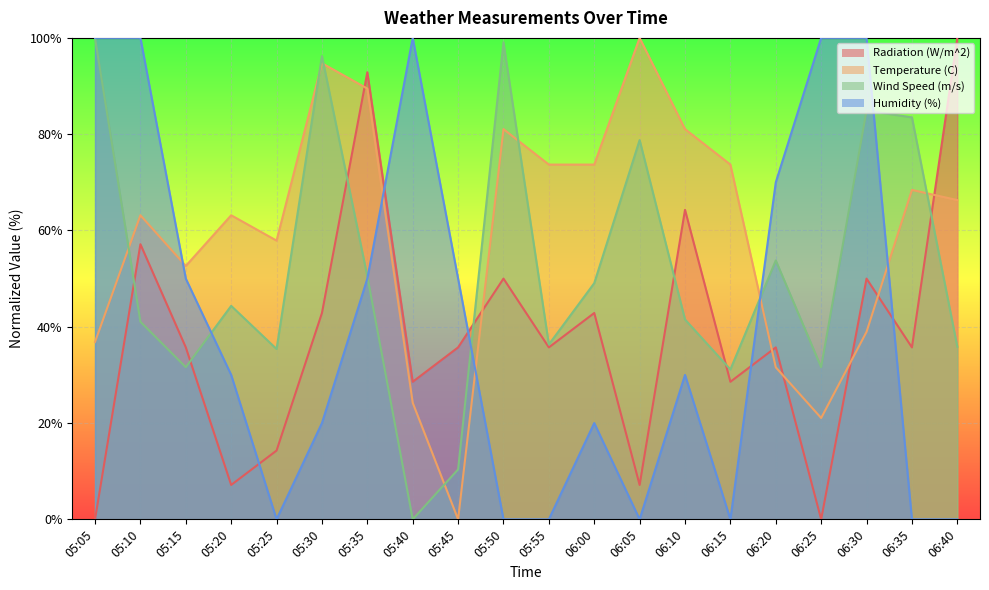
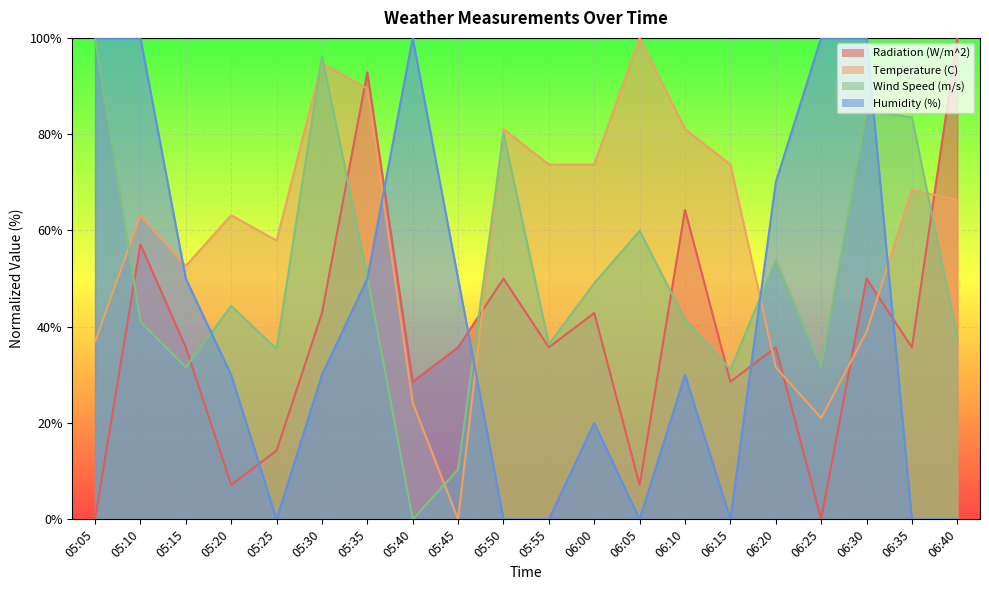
  {
    "Wind Speed (m/s)": {
      "05:10": "41%",
      "05:15": "32%",
      "05:20": "44%",
      "05:25": "35%",
      "05:30": "96%",
      "05:40": "0%",
      "05:45": "10%",
-     "05:50": "99%",
+     "05:50": "80%",
      "05:55": "36%",
      "06:00": "49%",
-     "06:05": "79%",
+     "06:05": "60%",
      "06:10": "42%",
      "06:15": "31%",
      "06:20": "54%",
      "06:25": "32%",
      "06:35": "83%",
-     "06:40": "36%"
+     "06:40": "38%"
    },
    "Humidity (%)": {
      "05:10": "100%",
      "05:15": "50%",
      "05:20": "30%",
      "05:25": "0%",
-     "05:30": "20%",
+     "05:30": "30%",
      "05:40": "100%",
      "05:45": "50%",
      "05:50": "0%",
      "05:55": "0%",
      "06:00": "20%",
      "06:05": "0%",
      "06:10": "30%",
      "06:15": "0%",
      "06:20": "70%",
      "06:25": "100%",
      "06:30": "100%",
      "06:35": "0%",
      "06:40": "0%"
    }
  }
